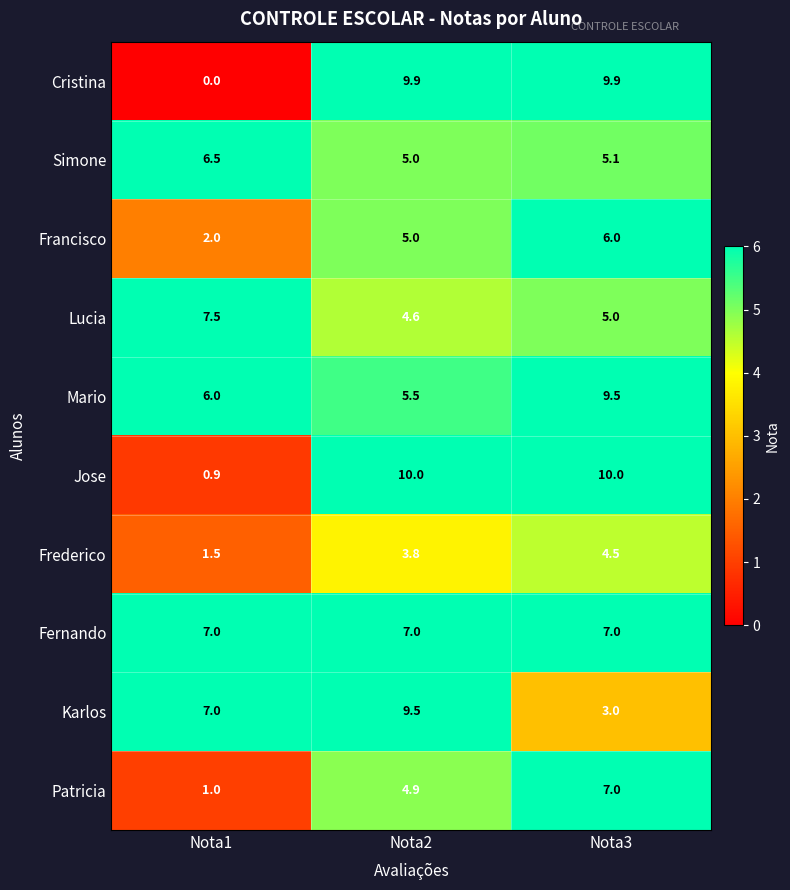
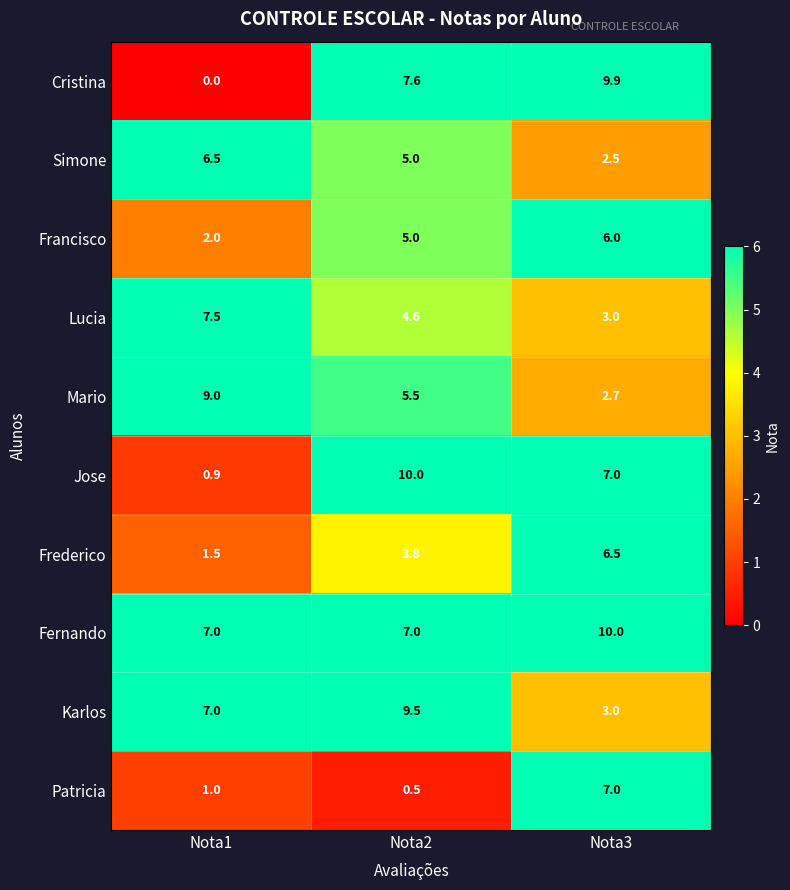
  {
    "Cristina": {
      "Nota1": 0.0,
-     "Nota2": 9.9,
+     "Nota2": 7.6,
      "Nota3": 9.9
    },
    "Simone": {
      "Nota1": 6.5,
      "Nota2": 5.0,
-     "Nota3": 5.1
+     "Nota3": 2.5
    },
    "Francisco": {
      "Nota1": 2.0,
      "Nota2": 5.0,
      "Nota3": 6.0
    },
    "Lucia": {
      "Nota1": 7.5,
      "Nota2": 4.6,
-     "Nota3": 5.0
+     "Nota3": 3.0
    },
    "Mario": {
-     "Nota1": 6.0,
+     "Nota1": 9.0,
      "Nota2": 5.5,
-     "Nota3": 9.5
+     "Nota3": 2.7
    },
    "Jose": {
      "Nota1": 0.9,
      "Nota2": 10.0,
-     "Nota3": 10.0
+     "Nota3": 7.0
    },
    "Frederico": {
      "Nota1": 1.5,
      "Nota2": 3.8,
-     "Nota3": 4.5
+     "Nota3": 6.5
    },
    "Fernando": {
      "Nota1": 7.0,
      "Nota2": 7.0,
-     "Nota3": 7.0
+     "Nota3": 10.0
    },
    "Karlos": {
      "Nota1": 7.0,
      "Nota2": 9.5,
      "Nota3": 3.0
    },
    "Patricia": {
      "Nota1": 1.0,
-     "Nota2": 4.9,
+     "Nota2": 0.5,
      "Nota3": 7.0
    }
  }
